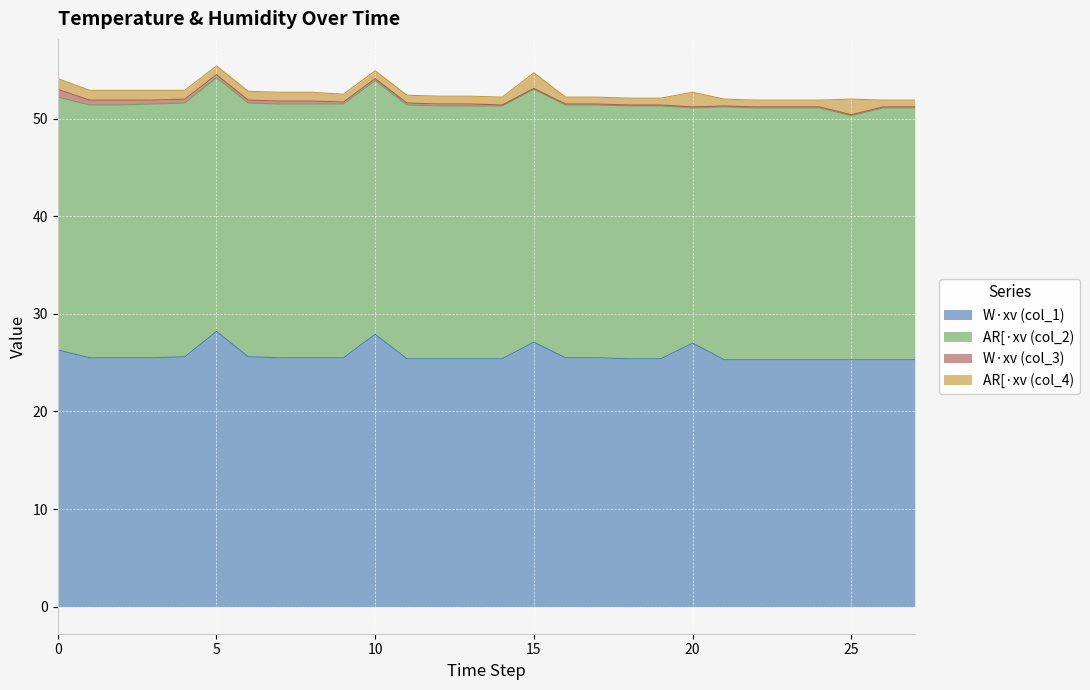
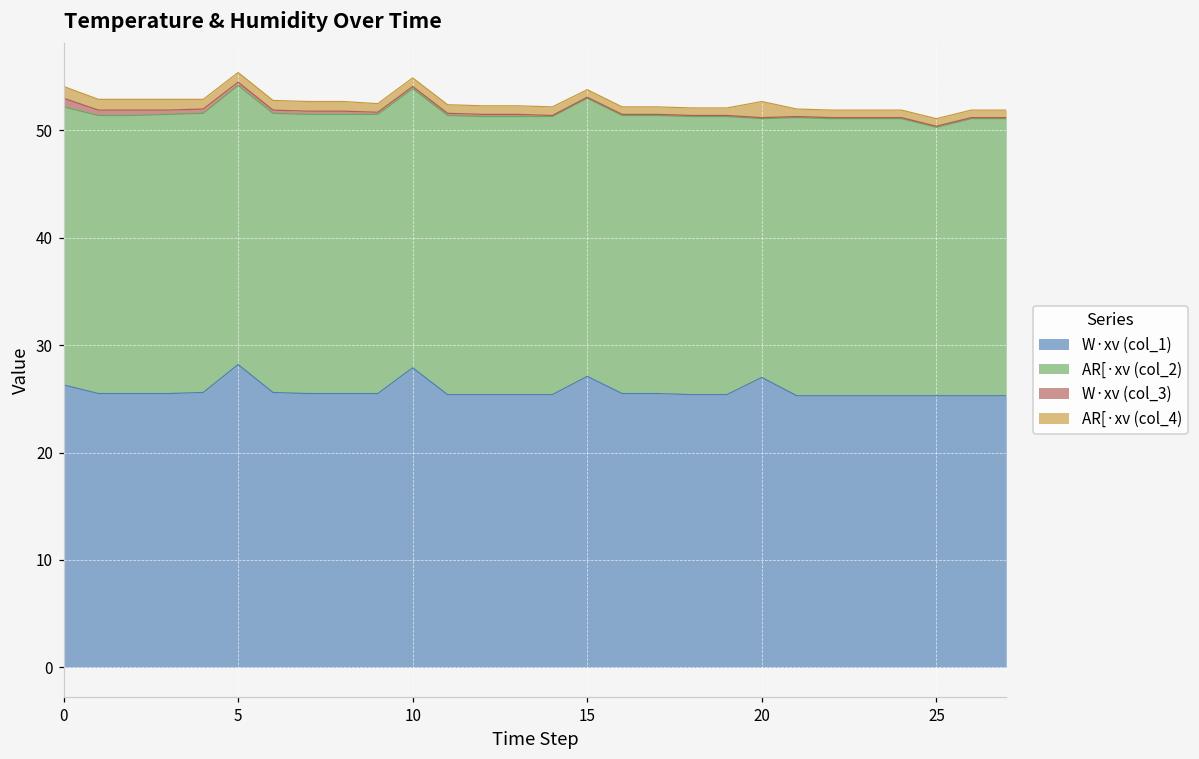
  {
    "W·xv (col_1)": {
      "0": 26,
      "5": 28,
      "10": 28,
      "15": 27,
      "20": 27,
      "25": 25
    },
    "AR[·xv (col_2)": {
      "0": 26,
      "5": 26
    },
    "W·xv (col_3)": {
      "0": 1,
      "5": 0
    },
    "AR[·xv (col_4)": {
      "0": 1,
      "5": 1,
      "10": 1,
-     "15": 2,
+     "15": 1,
      "20": 2,
-     "25": 2
+     "25": 1
    }
  }
